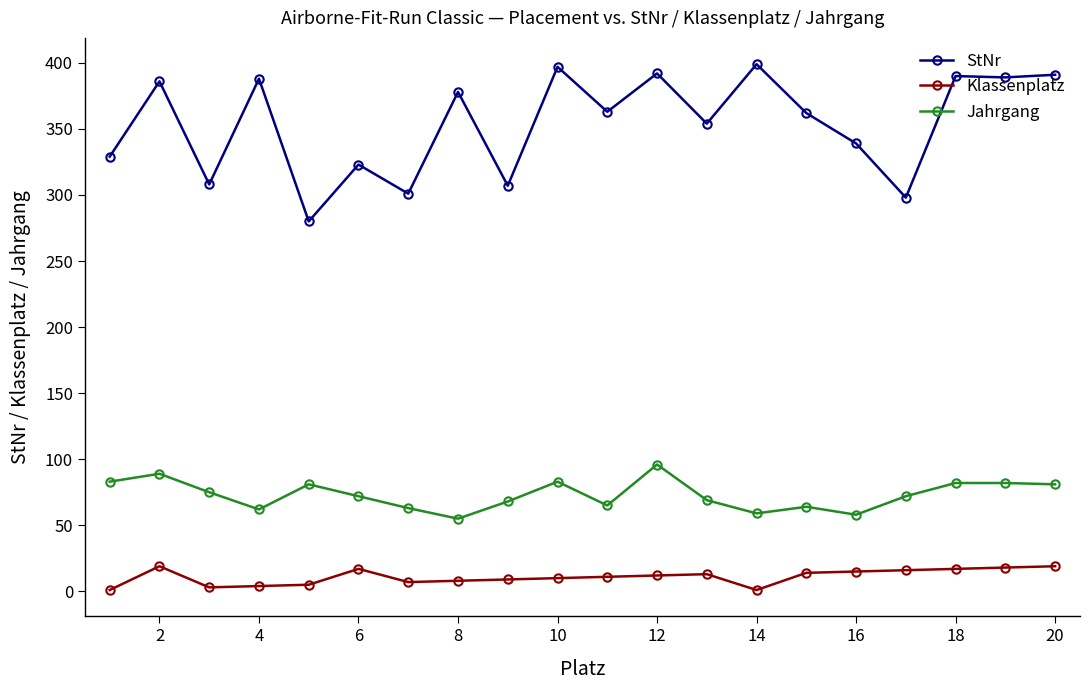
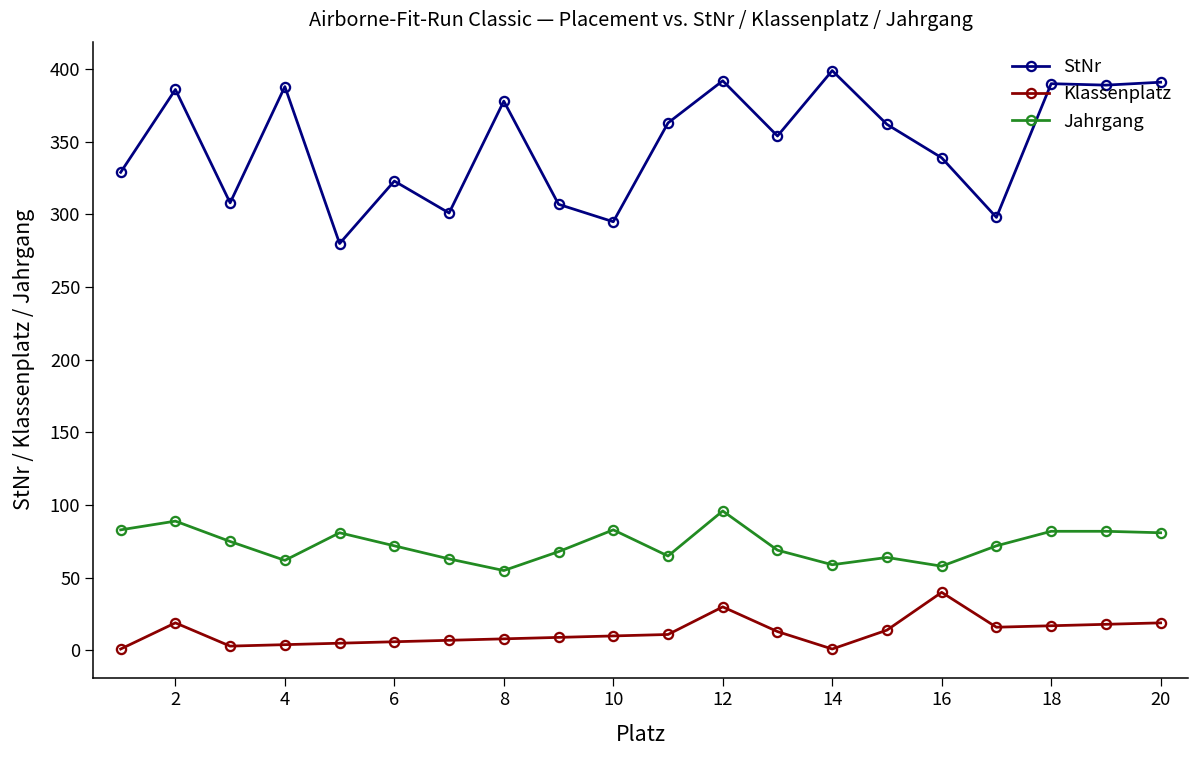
  {
    "StNr": {
      "2": 386,
      "4": 388,
      "6": 323,
      "8": 378,
-     "10": 397,
+     "10": 295,
      "12": 392,
      "14": 399,
      "16": 339,
      "18": 390,
      "20": 391
    },
    "Klassenplatz": {
      "2": 19,
      "4": 4,
-     "6": 17,
+     "6": 6,
      "8": 8,
      "10": 10,
-     "12": 12,
+     "12": 30,
      "14": 1,
-     "16": 15,
+     "16": 40,
      "18": 17,
      "20": 19
    },
    "Jahrgang": {
      "2": 89,
      "4": 62,
      "6": 72,
      "8": 55,
      "10": 83,
      "12": 96,
      "14": 59,
      "16": 58,
      "18": 82,
      "20": 81
    }
  }
